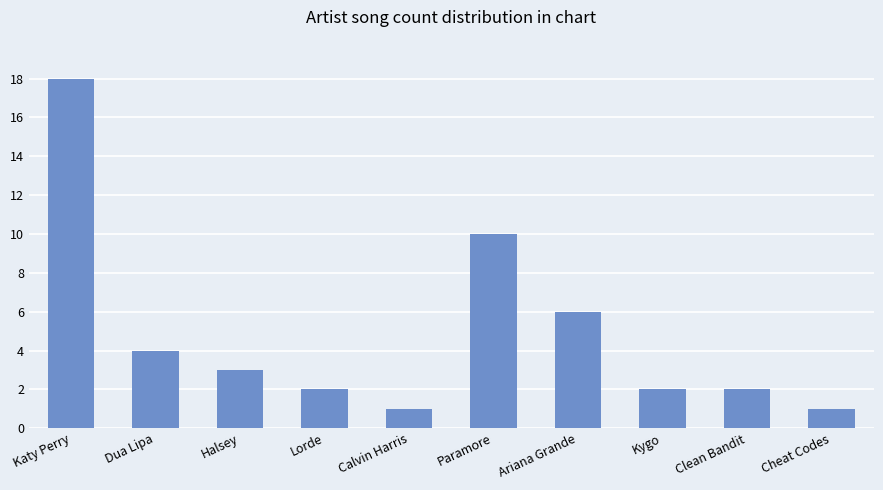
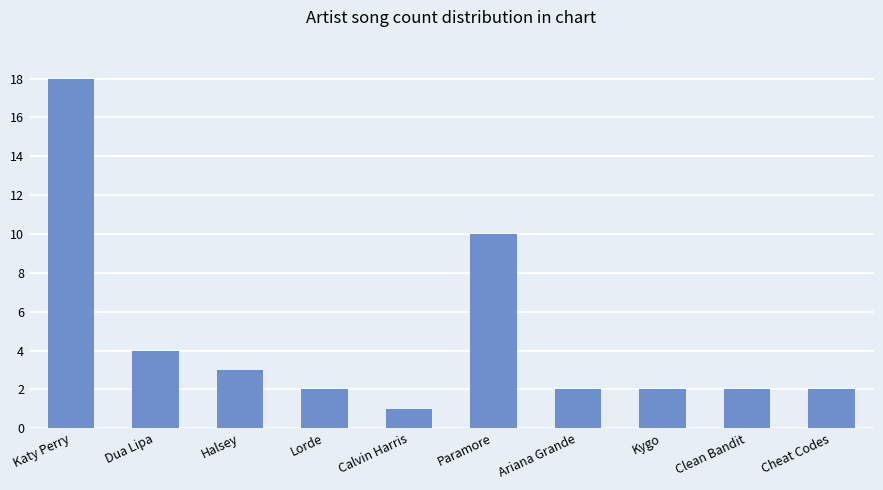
  {
    "Katy Perry": 18,
    "Dua Lipa": 4,
    "Halsey": 3,
    "Lorde": 2,
    "Calvin Harris": 1,
    "Paramore": 10,
-   "Ariana Grande": 6,
+   "Ariana Grande": 2,
    "Kygo": 2,
    "Clean Bandit": 2,
-   "Cheat Codes": 1
+   "Cheat Codes": 2
  }
